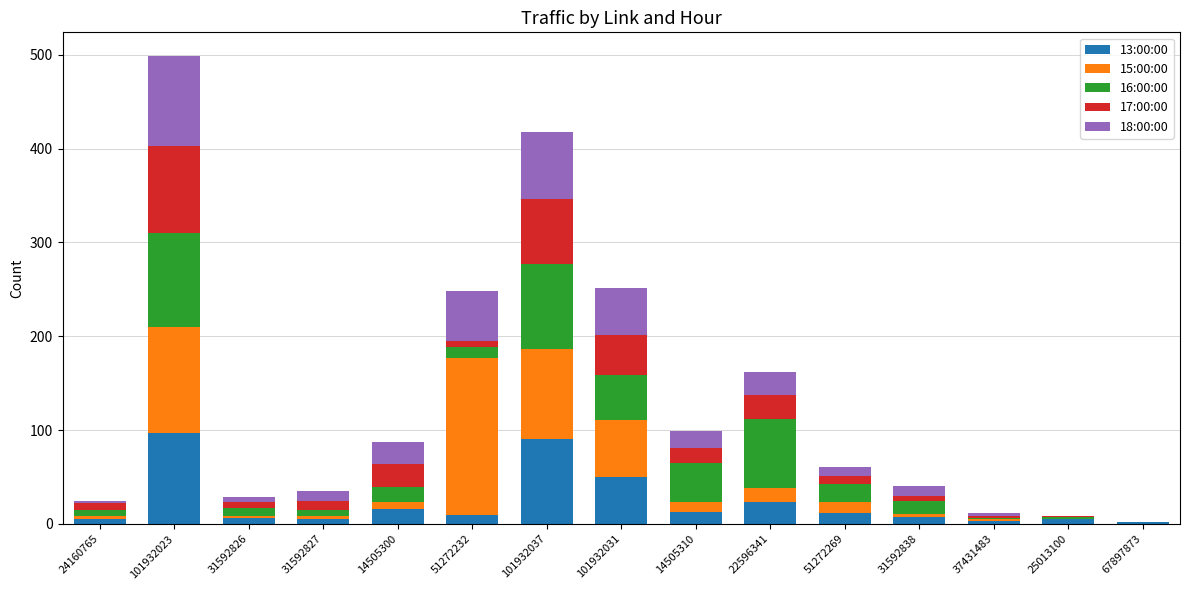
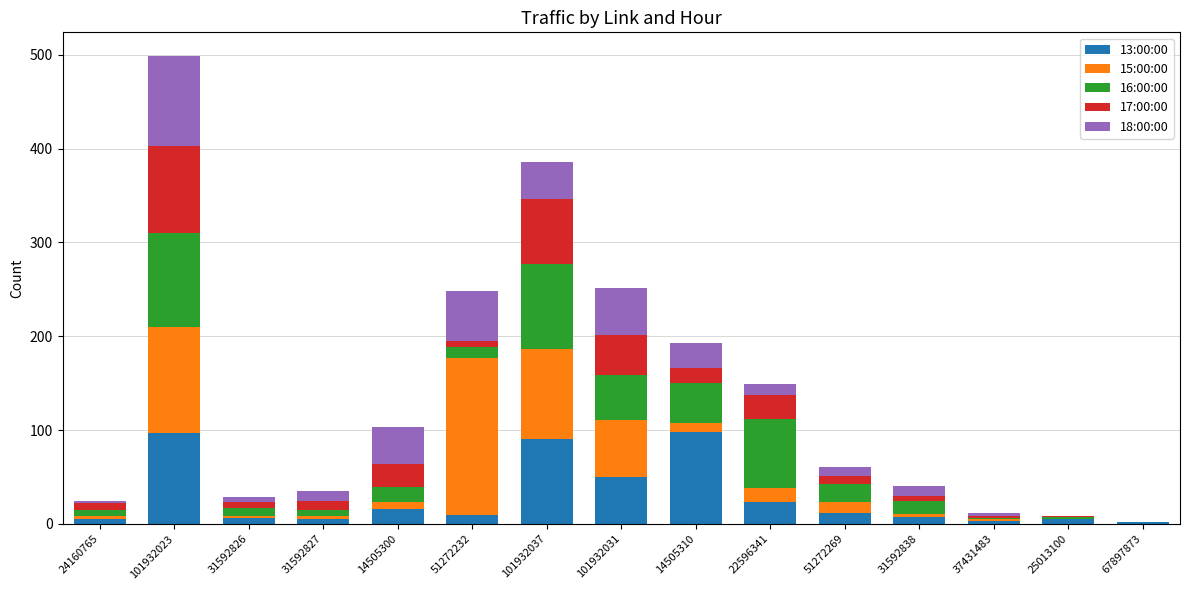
  {
    "13:00:00": {
      "24160765": 10,
      "101932023": 100,
      "31592826": 10,
      "31592827": 10,
      "14505300": 20,
      "51272232": 10,
      "101932037": 90,
      "101932031": 50,
-     "14505310": 10,
+     "14505310": 100,
      "22596341": 20,
      "51272269": 10,
      "31592838": 10,
      "37431483": 0,
      "25013100": 10
    },
    "15:00:00": {
      "24160765": 0,
      "101932023": 110,
      "31592827": 0,
      "14505300": 10,
      "51272232": 170,
      "101932037": 100,
      "101932031": 60,
      "14505310": 10,
      "22596341": 20,
      "51272269": 10,
      "31592838": 0,
      "25013100": 0,
      "67897873": 0
    },
    "16:00:00": {
      "24160765": 10,
      "101932023": 100,
      "31592826": 10,
      "31592827": 10,
      "14505300": 20,
      "51272232": 10,
      "101932037": 90,
      "101932031": 50,
      "14505310": 40,
      "22596341": 70,
      "51272269": 20,
      "31592838": 10,
      "67897873": 0
    },
    "17:00:00": {
      "24160765": 10,
      "101932023": 90,
      "31592826": 10,
      "31592827": 10,
      "14505300": 30,
      "51272232": 10,
      "101932037": 70,
      "101932031": 40,
      "14505310": 20,
      "22596341": 30,
      "51272269": 10,
      "31592838": 10,
      "67897873": 0
    },
    "18:00:00": {
      "24160765": 0,
      "101932023": 100,
      "31592826": 10,
      "31592827": 10,
-     "14505300": 20,
+     "14505300": 40,
      "51272232": 50,
-     "101932037": 70,
+     "101932037": 40,
      "101932031": 50,
-     "14505310": 20,
-     "22596341": 30,
+     "14505310": 30,
+     "22596341": 10,
      "51272269": 10,
      "31592838": 10,
      "37431483": 0,
      "25013100": 0,
      "67897873": 0
    }
  }
